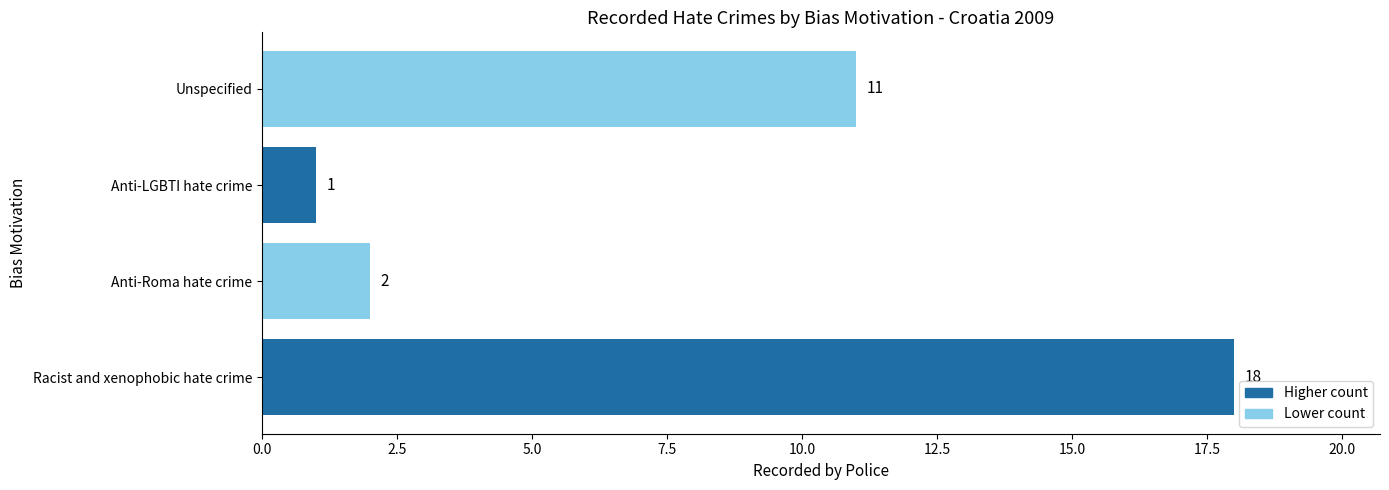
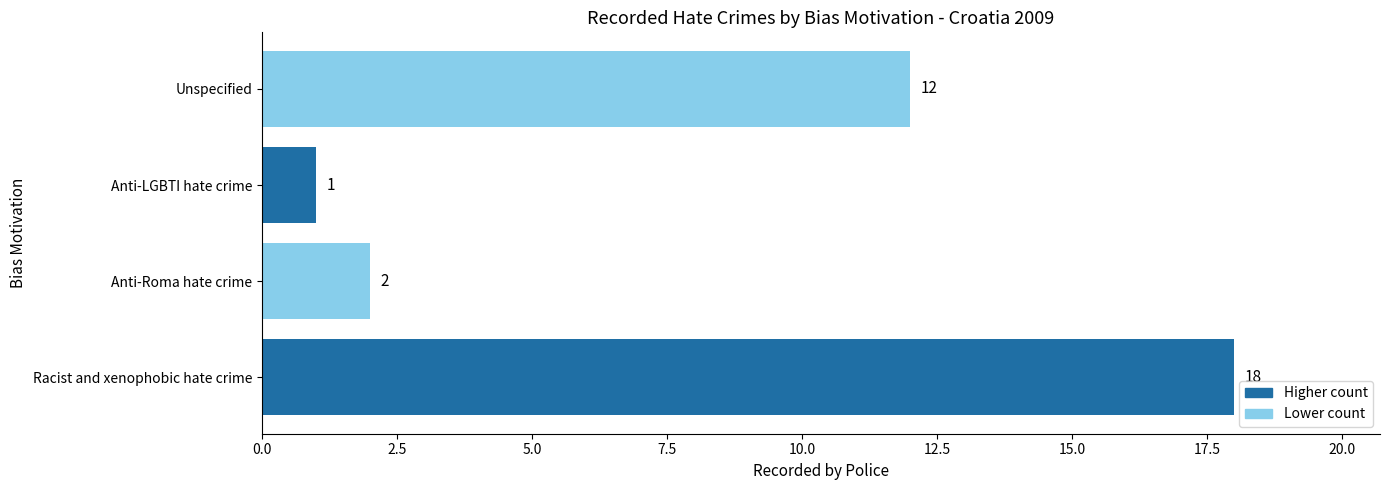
  {
-   "Unspecified": 11,
+   "Unspecified": 12,
    "Anti-LGBTI hate crime": 1,
    "Anti-Roma hate crime": 2
  }
